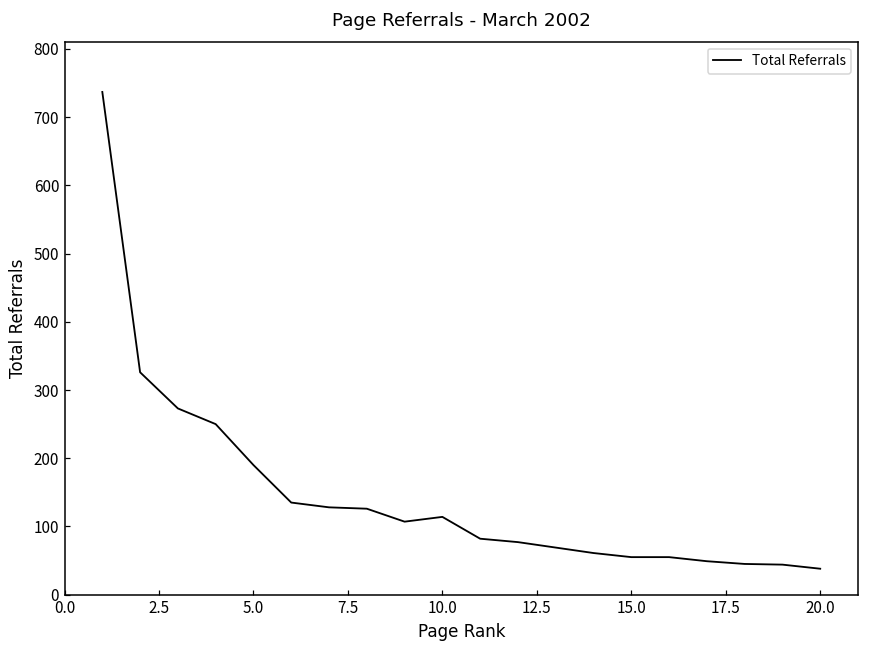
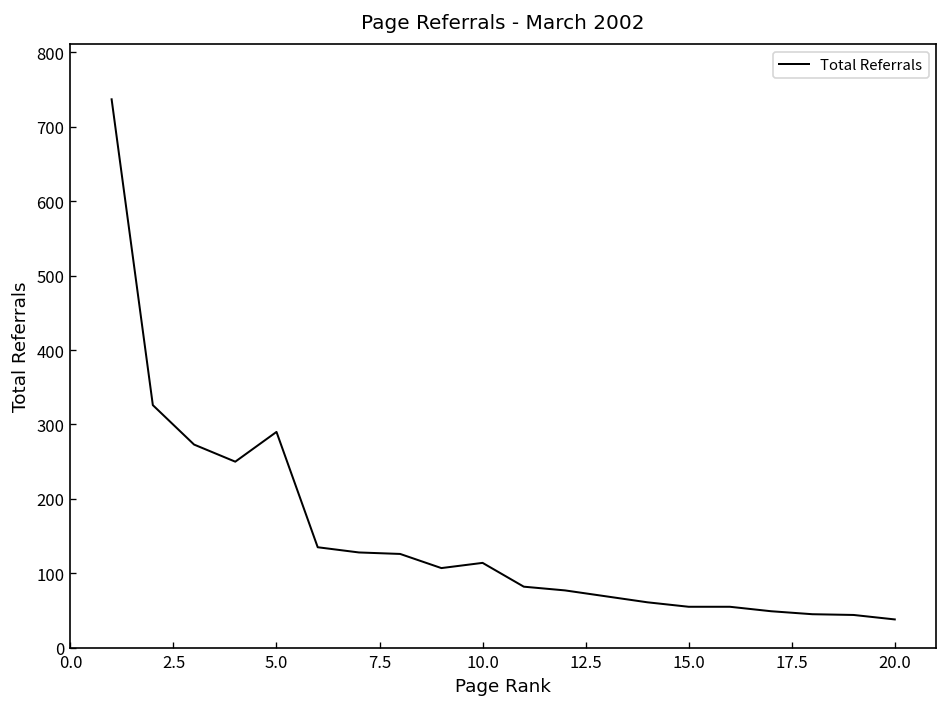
  {
-   "5.0": 190,
+   "5.0": 290,
    "10.0": 110,
    "15.0": 60,
    "20.0": 40
  }
